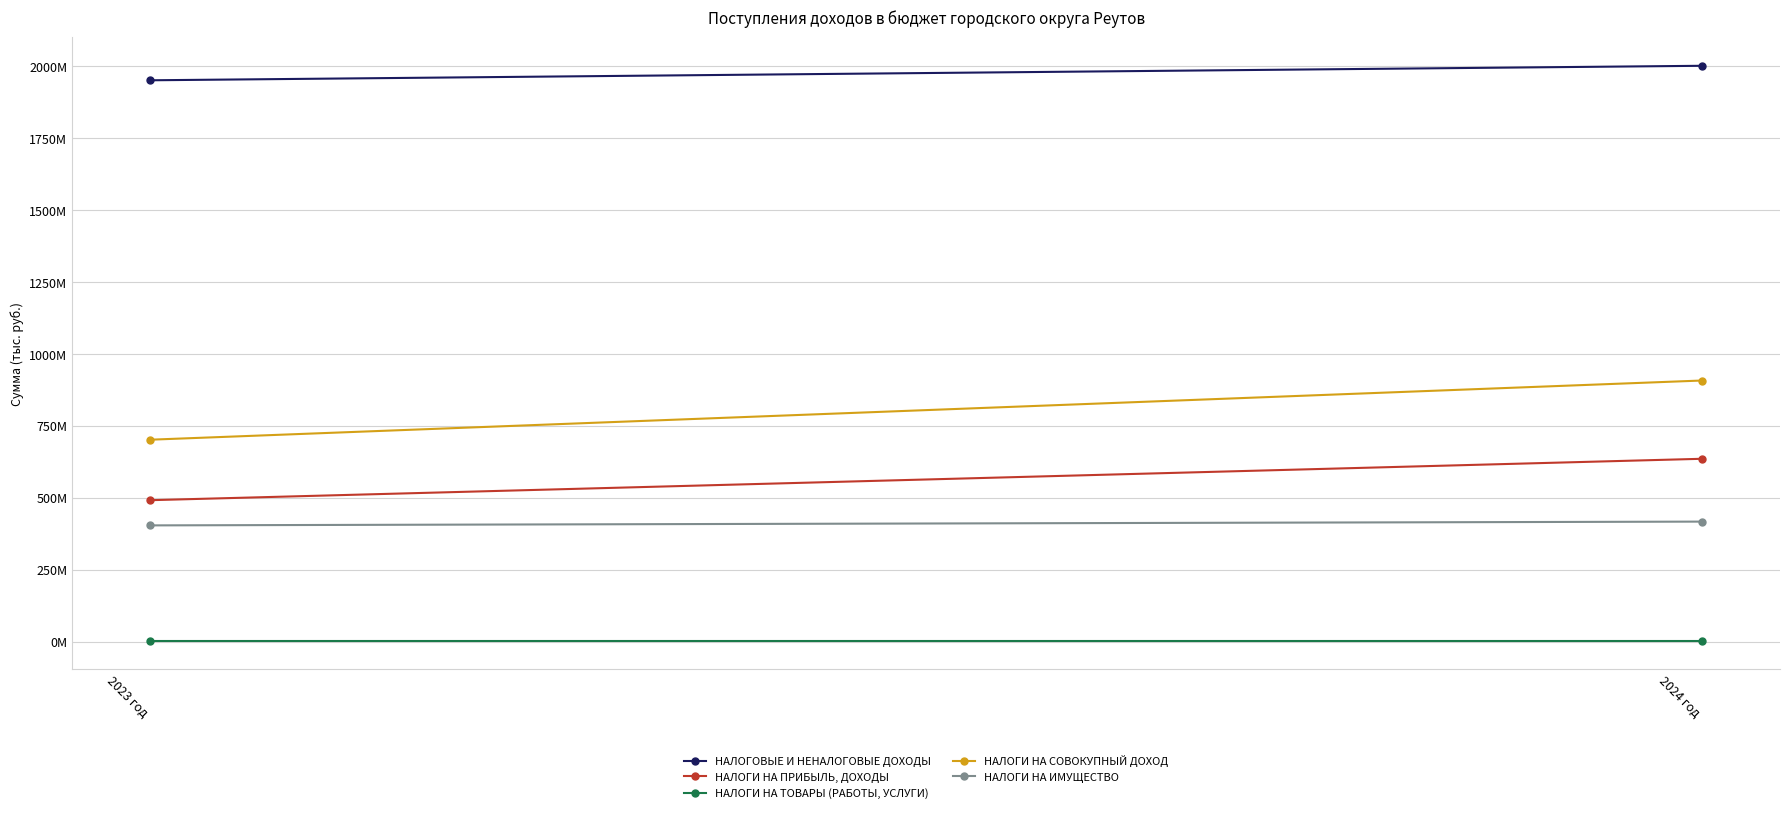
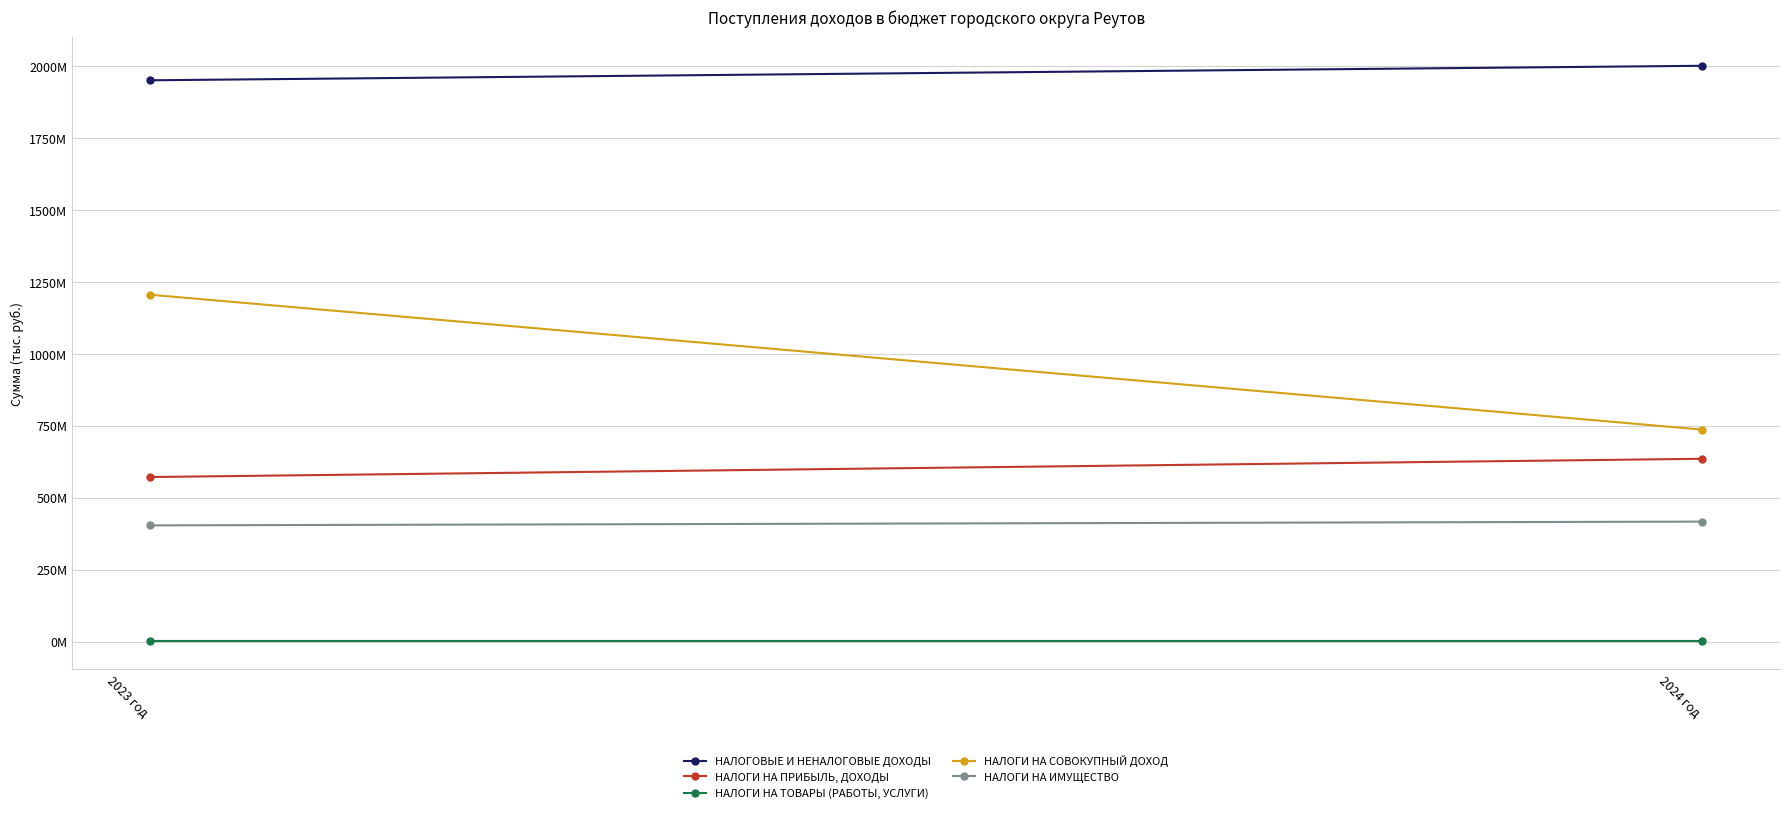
  {
    "НАЛОГОВЫЕ И НЕНАЛОГОВЫЕ ДОХОДЫ": {
      "2023 год": 1950000000,
      "2024 год": 2000000000
    },
    "НАЛОГИ НА ПРИБЫЛЬ, ДОХОДЫ": {
-     "2023 год": 490000000,
+     "2023 год": 570000000,
      "2024 год": 640000000
    },
    "НАЛОГИ НА ТОВАРЫ (РАБОТЫ, УСЛУГИ)": {
      "2023 год": 0,
      "2024 год": 0
    },
    "НАЛОГИ НА СОВОКУПНЫЙ ДОХОД": {
-     "2023 год": 700000000,
-     "2024 год": 910000000
+     "2023 год": 1210000000,
+     "2024 год": 740000000
    },
    "НАЛОГИ НА ИМУЩЕСТВО": {
      "2023 год": 400000000,
      "2024 год": 420000000
    }
  }
